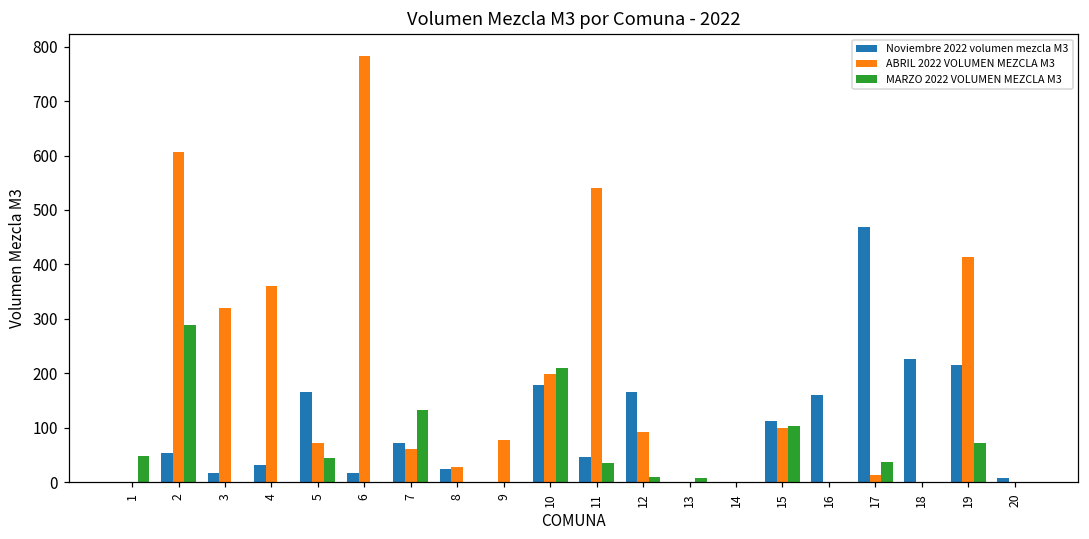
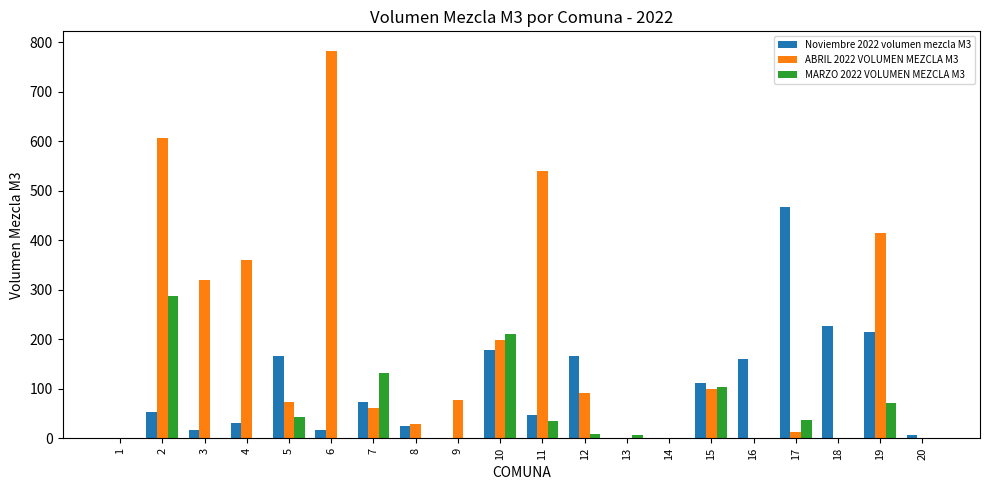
  {
    "Noviembre 2022 volumen mezcla M3": {
      "1": 0,
      "2": 50,
      "3": 20,
      "4": 30,
      "5": 170,
      "6": 20,
      "7": 70,
      "8": 30,
      "9": 0,
      "10": 180,
      "11": 50,
      "12": 170,
      "13": 0,
      "14": 0,
      "15": 110,
      "16": 160,
      "17": 470,
      "18": 230,
      "19": 220,
      "20": 10
    },
    "ABRIL 2022 VOLUMEN MEZCLA M3": {
      "1": 0,
      "2": 610,
      "3": 320,
      "4": 360,
      "5": 70,
      "6": 780,
      "7": 60,
      "8": 30,
      "9": 80,
      "10": 200,
      "11": 540,
      "12": 90,
      "13": 0,
      "14": 0,
      "15": 100,
      "16": 0,
      "17": 10,
      "18": 0,
      "19": 410,
      "20": 0
    },
    "MARZO 2022 VOLUMEN MEZCLA M3": {
-     "1": 50,
+     "1": 0,
      "2": 290,
      "3": 0,
      "4": 0,
      "5": 40,
      "6": 0,
      "7": 130,
      "8": 0,
      "9": 0,
      "10": 210,
      "11": 40,
      "12": 10,
      "13": 10,
      "14": 0,
      "15": 100,
      "16": 0,
      "17": 40,
      "18": 0,
      "19": 70,
      "20": 0
    }
  }
